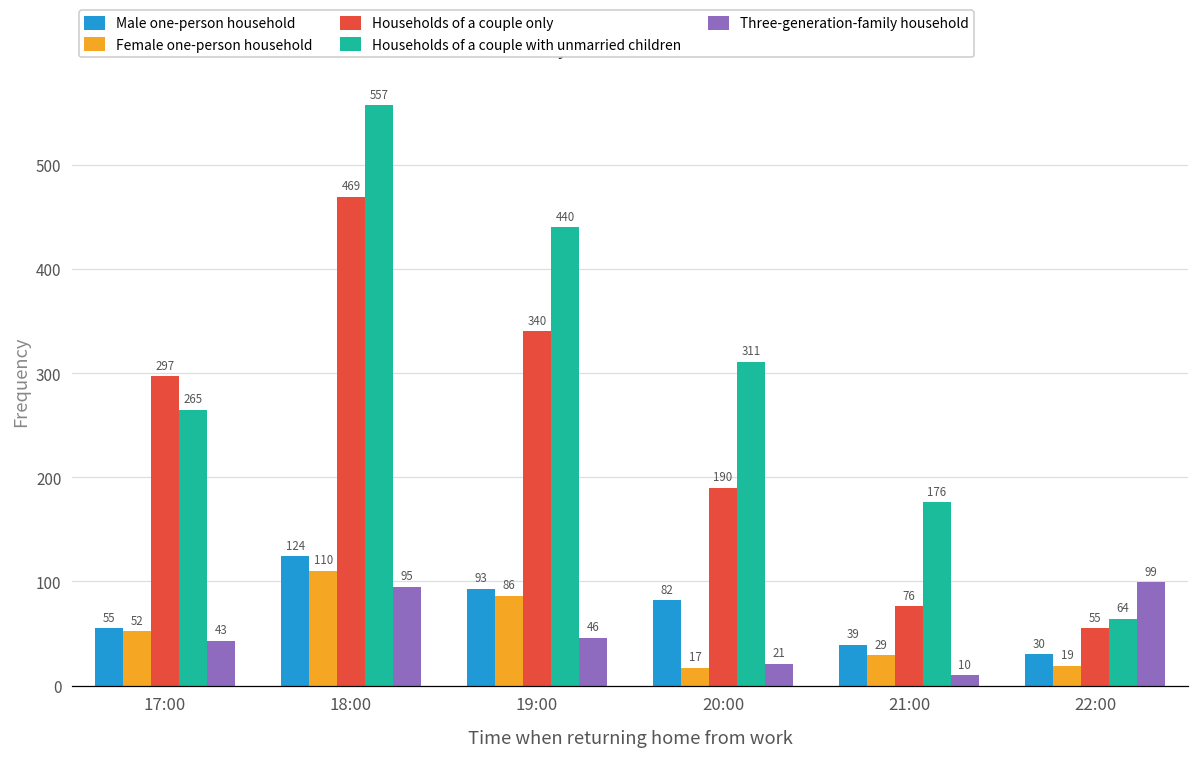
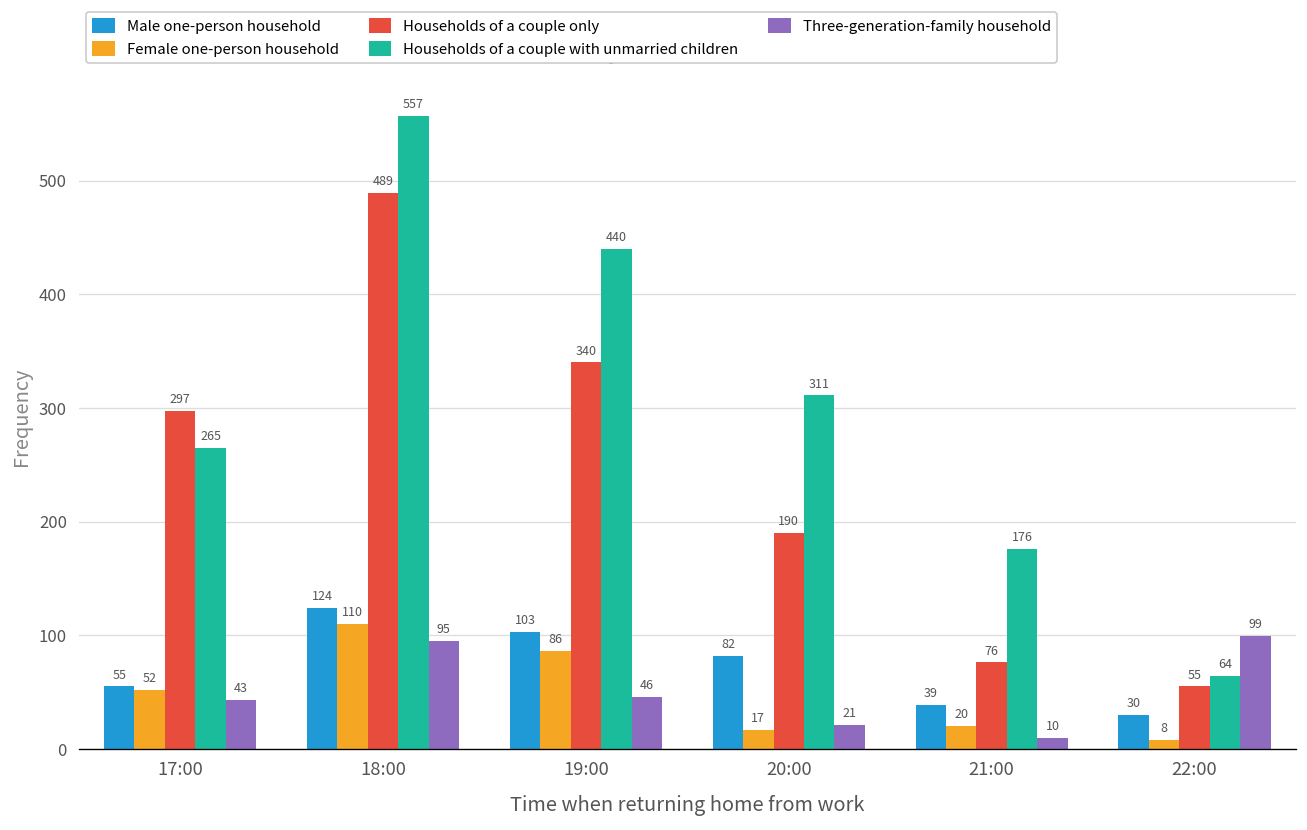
  {
    "Male one-person household": {
      "17:00": 55,
      "18:00": 124,
-     "19:00": 93,
+     "19:00": 103,
      "20:00": 82,
      "21:00": 39,
      "22:00": 30
    },
    "Female one-person household": {
      "17:00": 52,
      "18:00": 110,
      "19:00": 86,
      "20:00": 17,
-     "21:00": 29,
-     "22:00": 19
+     "21:00": 20,
+     "22:00": 8
    },
    "Households of a couple only": {
      "17:00": 297,
-     "18:00": 469,
+     "18:00": 489,
      "19:00": 340,
      "20:00": 190,
      "21:00": 76,
      "22:00": 55
    },
    "Households of a couple with unmarried children": {
      "17:00": 265,
      "18:00": 557,
      "19:00": 440,
      "20:00": 311,
      "21:00": 176,
      "22:00": 64
    },
    "Three-generation-family household": {
      "17:00": 43,
      "18:00": 95,
      "19:00": 46,
      "20:00": 21,
      "21:00": 10,
      "22:00": 99
    }
  }
